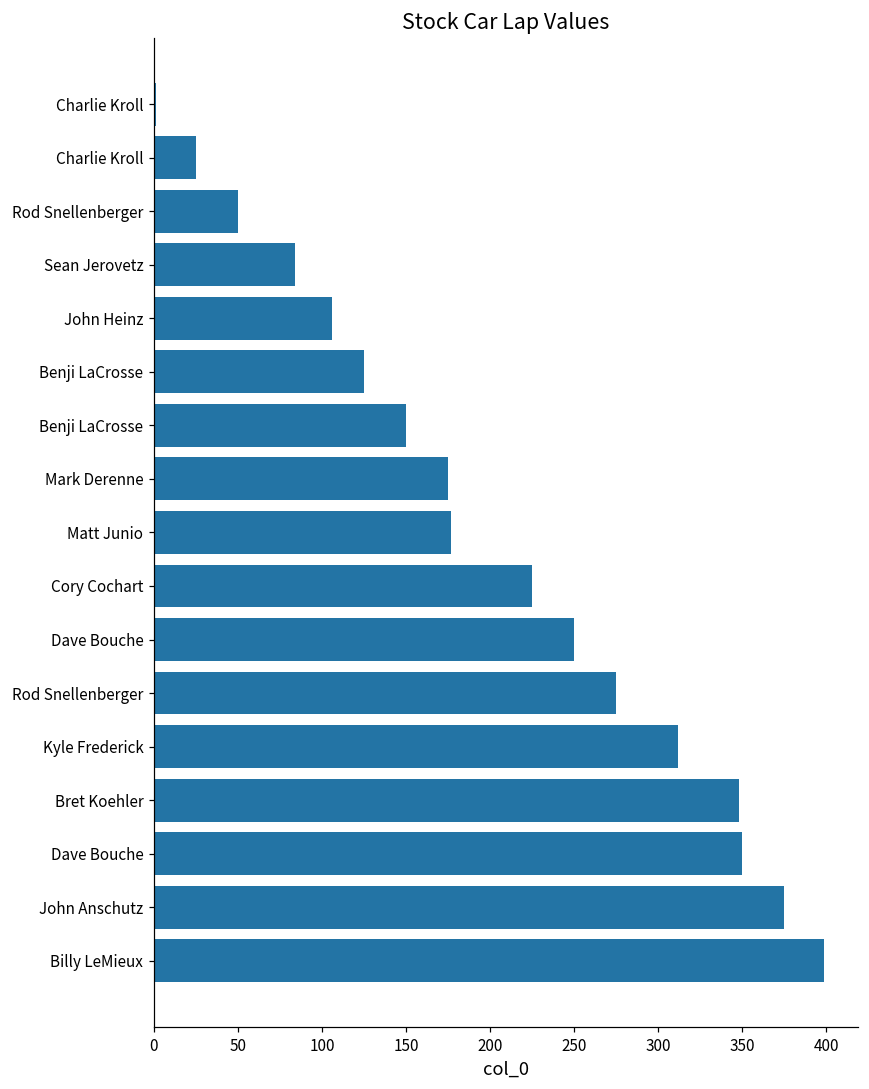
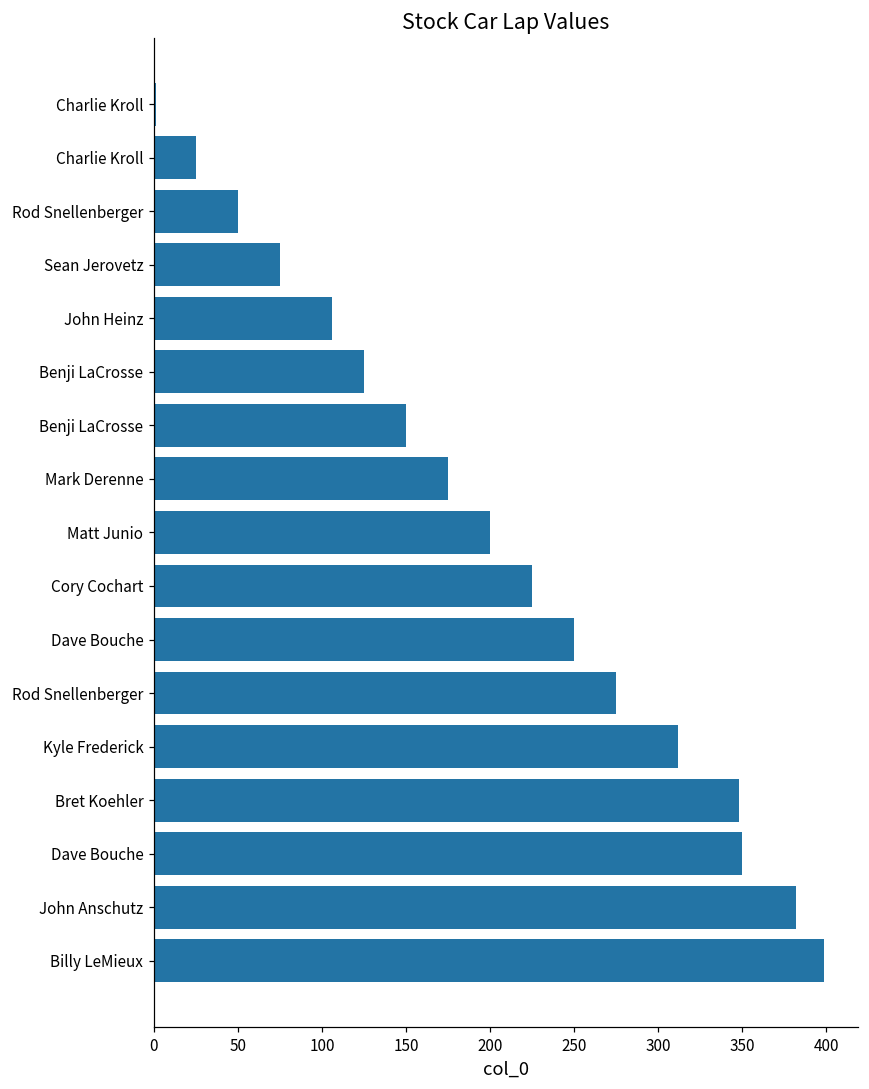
  {
-   "Sean Jerovetz": 84,
+   "Sean Jerovetz": 75,
    "John Heinz": 106,
    "Mark Derenne": 175,
-   "Matt Junio": 177,
+   "Matt Junio": 200,
    "Cory Cochart": 225,
    "Kyle Frederick": 312,
    "Bret Koehler": 348,
-   "John Anschutz": 375,
+   "John Anschutz": 382,
    "Billy LeMieux": 399
  }
